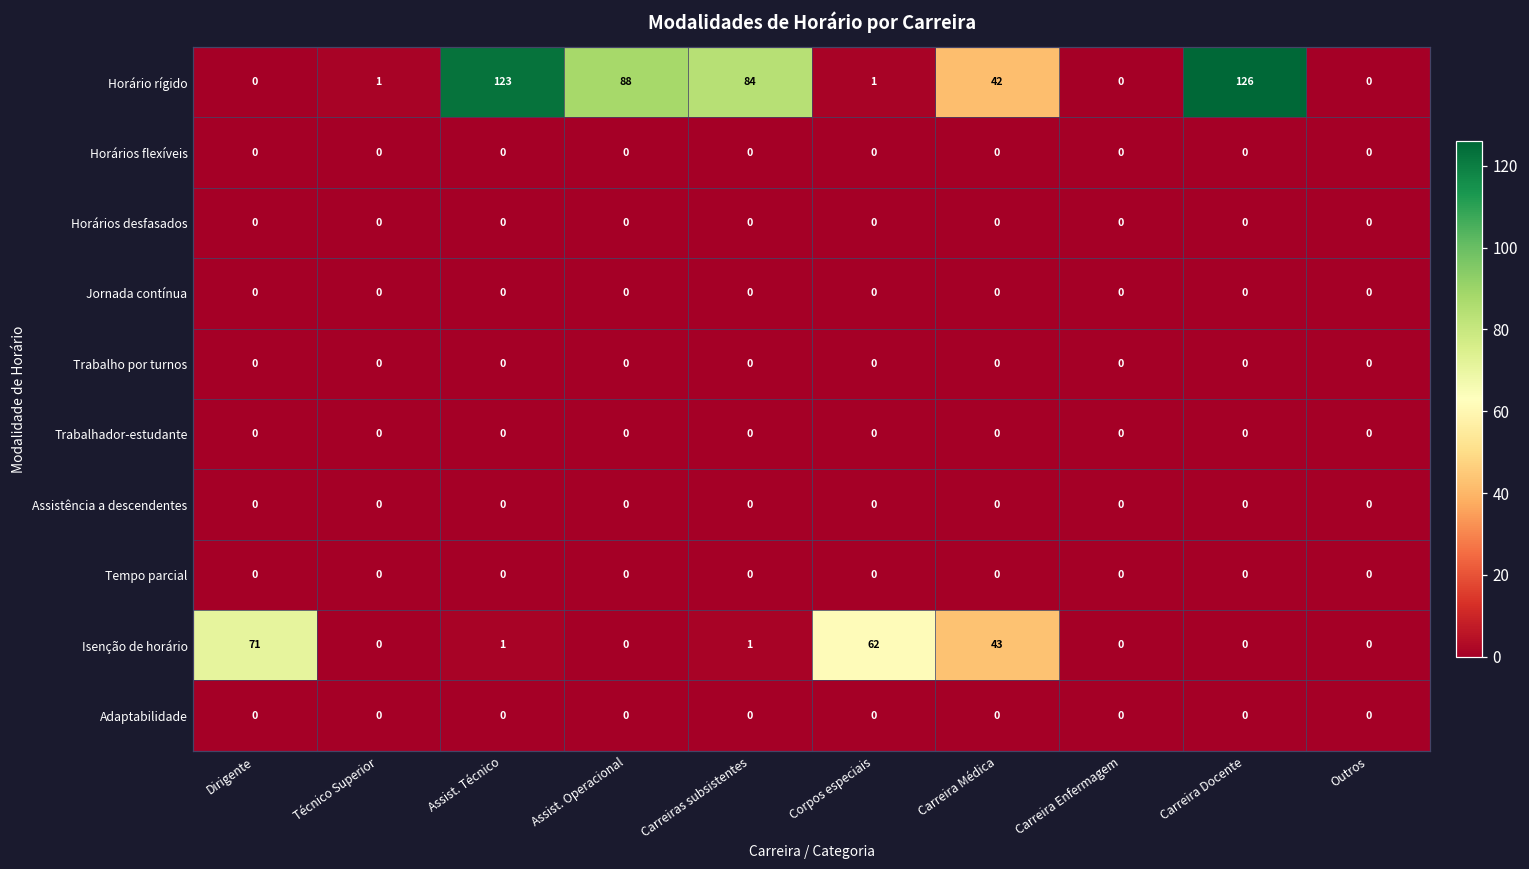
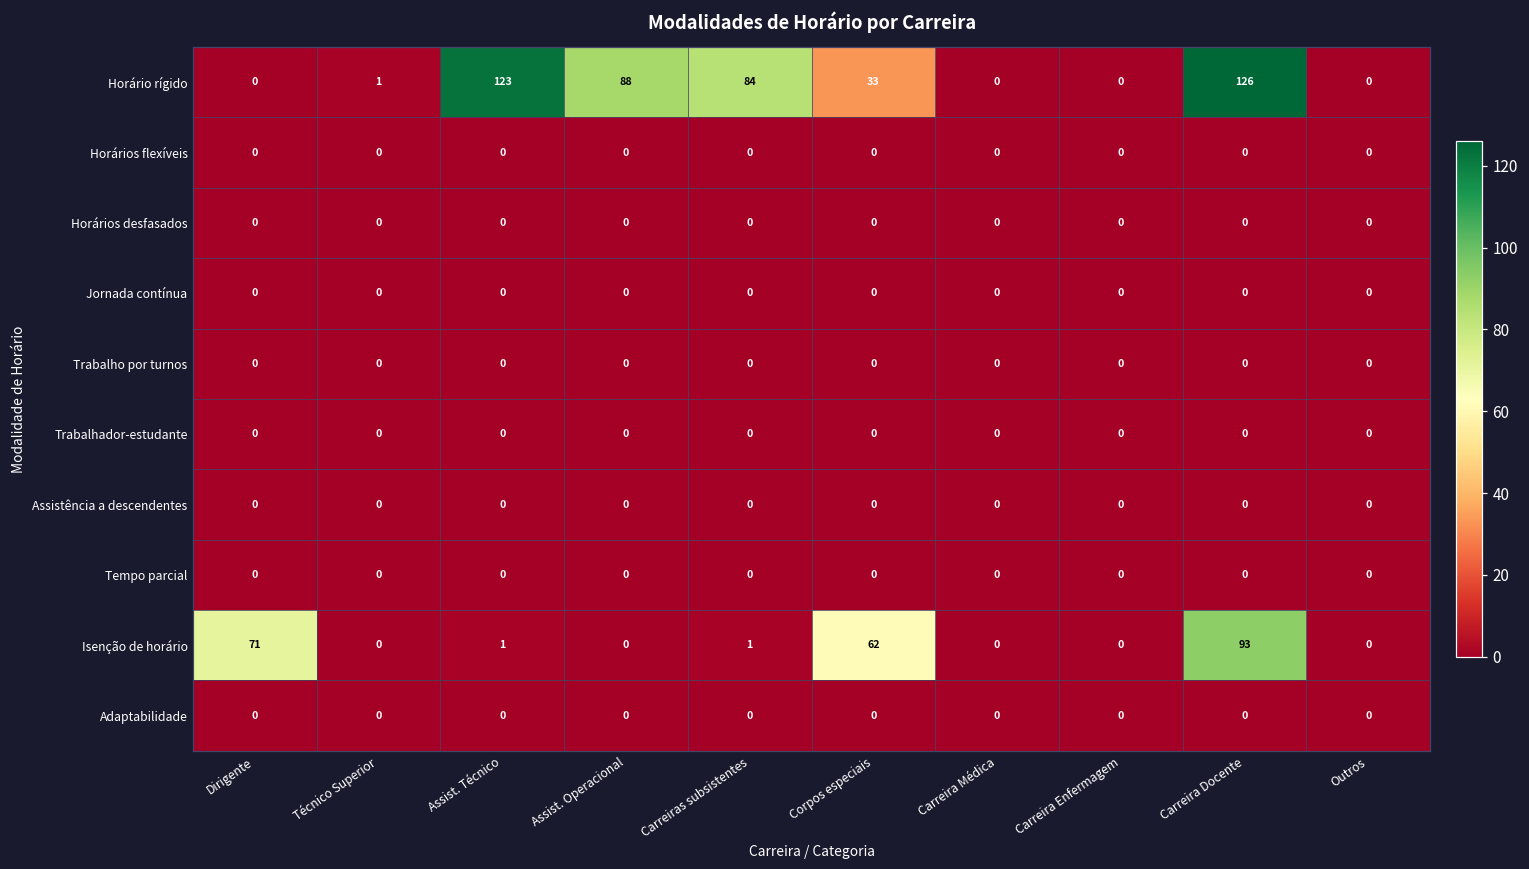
  {
    "Horário rígido": {
      "Dirigente": 0,
      "Técnico Superior": 1,
      "Assist. Técnico": 123,
      "Assist. Operacional": 88,
      "Carreiras subsistentes": 84,
-     "Corpos especiais": 1,
-     "Carreira Médica": 42,
+     "Corpos especiais": 33,
+     "Carreira Médica": 0,
      "Carreira Enfermagem": 0,
      "Carreira Docente": 126,
      "Outros": 0
    },
    "Horários flexíveis": {
      "Dirigente": 0,
      "Técnico Superior": 0,
      "Assist. Técnico": 0,
      "Assist. Operacional": 0,
      "Carreiras subsistentes": 0,
      "Corpos especiais": 0,
      "Carreira Médica": 0,
      "Carreira Enfermagem": 0,
      "Carreira Docente": 0,
      "Outros": 0
    },
    "Horários desfasados": {
      "Dirigente": 0,
      "Técnico Superior": 0,
      "Assist. Técnico": 0,
      "Assist. Operacional": 0,
      "Carreiras subsistentes": 0,
      "Corpos especiais": 0,
      "Carreira Médica": 0,
      "Carreira Enfermagem": 0,
      "Carreira Docente": 0,
      "Outros": 0
    },
    "Jornada contínua": {
      "Dirigente": 0,
      "Técnico Superior": 0,
      "Assist. Técnico": 0,
      "Assist. Operacional": 0,
      "Carreiras subsistentes": 0,
      "Corpos especiais": 0,
      "Carreira Médica": 0,
      "Carreira Enfermagem": 0,
      "Carreira Docente": 0,
      "Outros": 0
    },
    "Trabalho por turnos": {
      "Dirigente": 0,
      "Técnico Superior": 0,
      "Assist. Técnico": 0,
      "Assist. Operacional": 0,
      "Carreiras subsistentes": 0,
      "Corpos especiais": 0,
      "Carreira Médica": 0,
      "Carreira Enfermagem": 0,
      "Carreira Docente": 0,
      "Outros": 0
    },
    "Trabalhador-estudante": {
      "Dirigente": 0,
      "Técnico Superior": 0,
      "Assist. Técnico": 0,
      "Assist. Operacional": 0,
      "Carreiras subsistentes": 0,
      "Corpos especiais": 0,
      "Carreira Médica": 0,
      "Carreira Enfermagem": 0,
      "Carreira Docente": 0,
      "Outros": 0
    },
    "Assistência a descendentes": {
      "Dirigente": 0,
      "Técnico Superior": 0,
      "Assist. Técnico": 0,
      "Assist. Operacional": 0,
      "Carreiras subsistentes": 0,
      "Corpos especiais": 0,
      "Carreira Médica": 0,
      "Carreira Enfermagem": 0,
      "Carreira Docente": 0,
      "Outros": 0
    },
    "Tempo parcial": {
      "Dirigente": 0,
      "Técnico Superior": 0,
      "Assist. Técnico": 0,
      "Assist. Operacional": 0,
      "Carreiras subsistentes": 0,
      "Corpos especiais": 0,
      "Carreira Médica": 0,
      "Carreira Enfermagem": 0,
      "Carreira Docente": 0,
      "Outros": 0
    },
    "Isenção de horário": {
      "Dirigente": 71,
      "Técnico Superior": 0,
      "Assist. Técnico": 1,
      "Assist. Operacional": 0,
      "Carreiras subsistentes": 1,
      "Corpos especiais": 62,
-     "Carreira Médica": 43,
+     "Carreira Médica": 0,
      "Carreira Enfermagem": 0,
-     "Carreira Docente": 0,
+     "Carreira Docente": 93,
      "Outros": 0
    },
    "Adaptabilidade": {
      "Dirigente": 0,
      "Técnico Superior": 0,
      "Assist. Técnico": 0,
      "Assist. Operacional": 0,
      "Carreiras subsistentes": 0,
      "Corpos especiais": 0,
      "Carreira Médica": 0,
      "Carreira Enfermagem": 0,
      "Carreira Docente": 0,
      "Outros": 0
    }
  }
